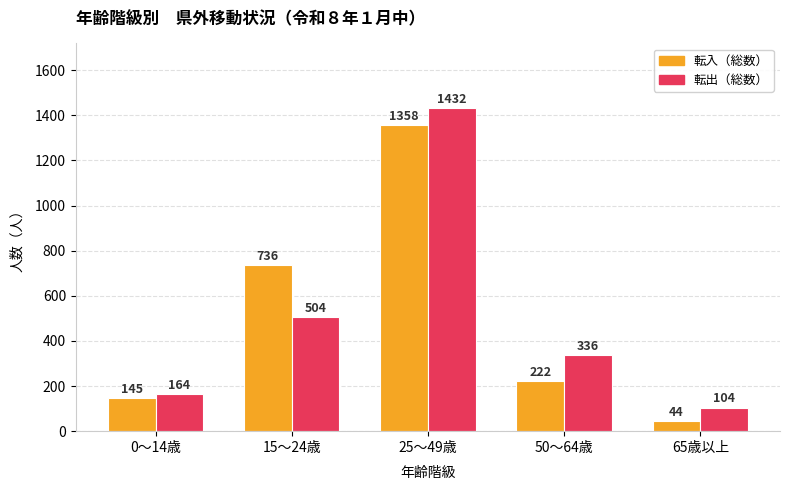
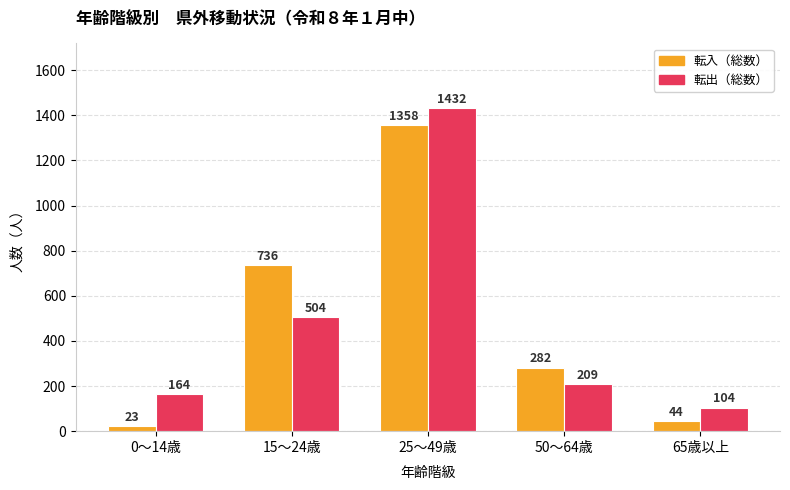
  {
    "転入（総数）": {
-     "0～14歳": 145,
+     "0～14歳": 23,
      "15～24歳": 736,
      "25～49歳": 1358,
-     "50～64歳": 222,
+     "50～64歳": 282,
      "65歳以上": 44
    },
    "転出（総数）": {
      "0～14歳": 164,
      "15～24歳": 504,
      "25～49歳": 1432,
-     "50～64歳": 336,
+     "50～64歳": 209,
      "65歳以上": 104
    }
  }
